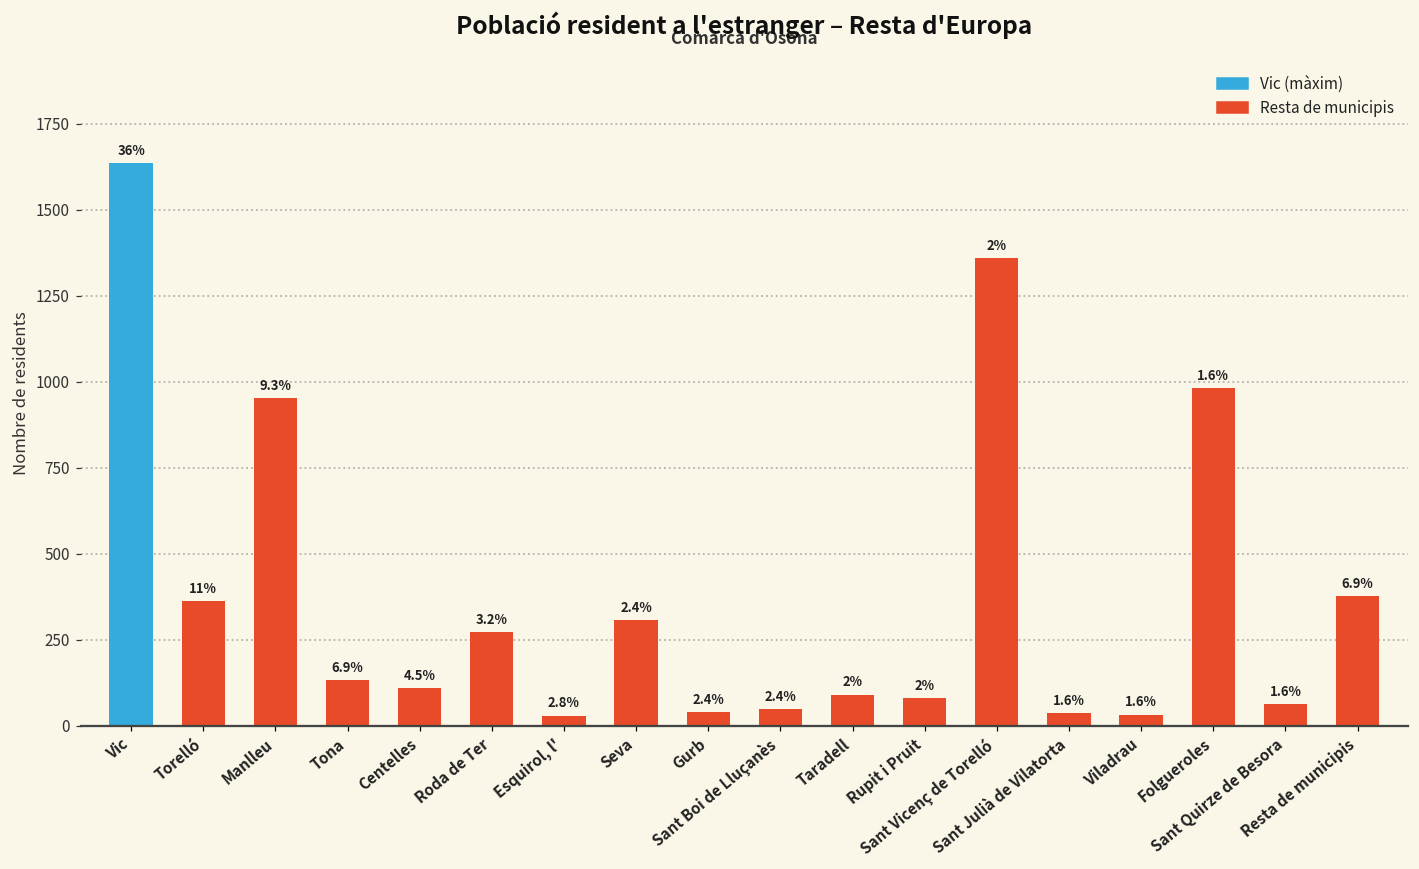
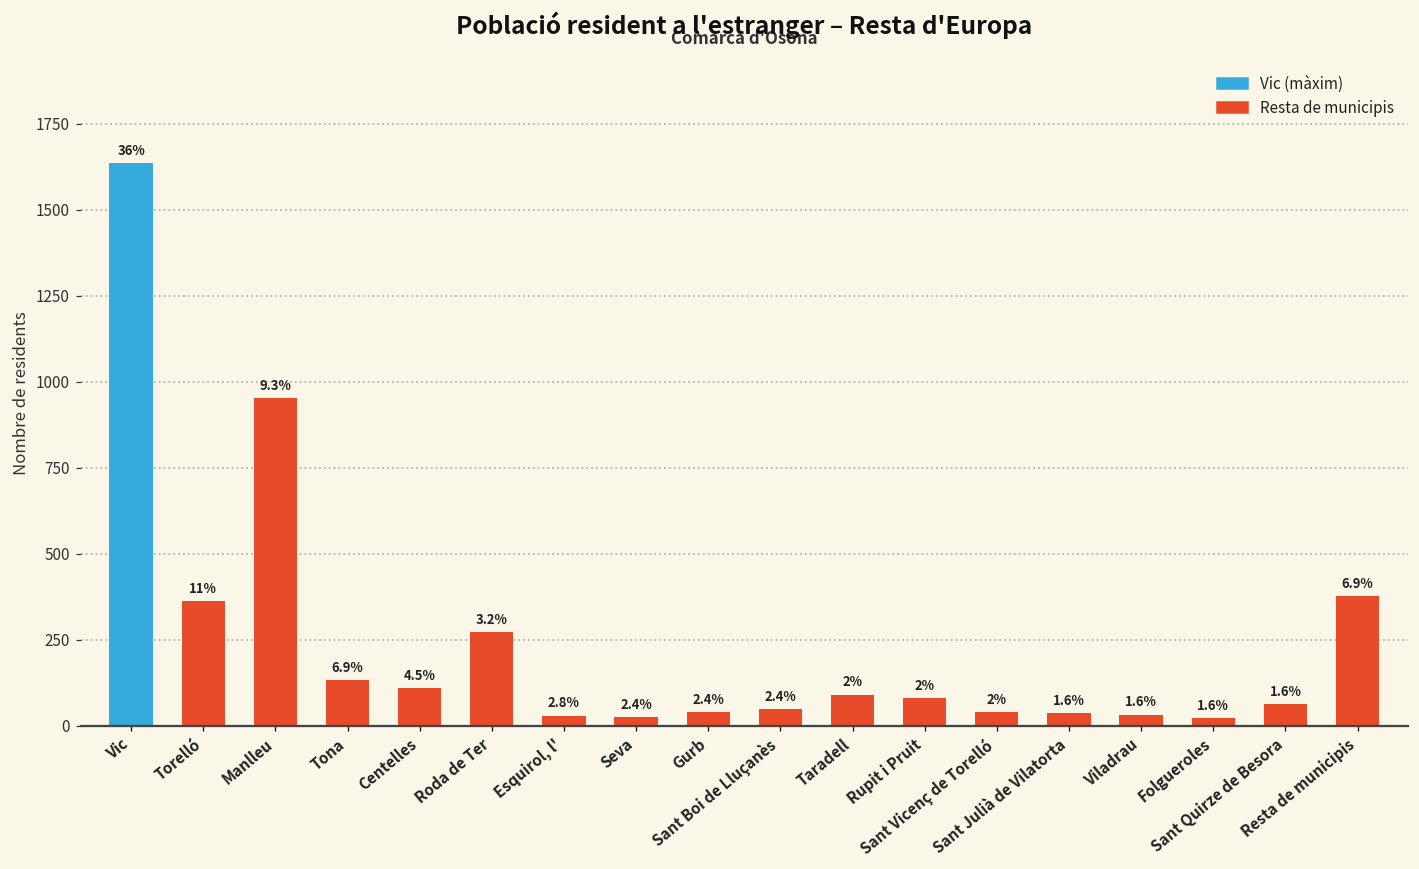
  {
-   "Seva": 310,
-   "Sant Vicenç de Torelló": 1360,
-   "Folgueroles": 980
+   "Seva": 20,
+   "Sant Vicenç de Torelló": 40,
+   "Folgueroles": 20
  }
